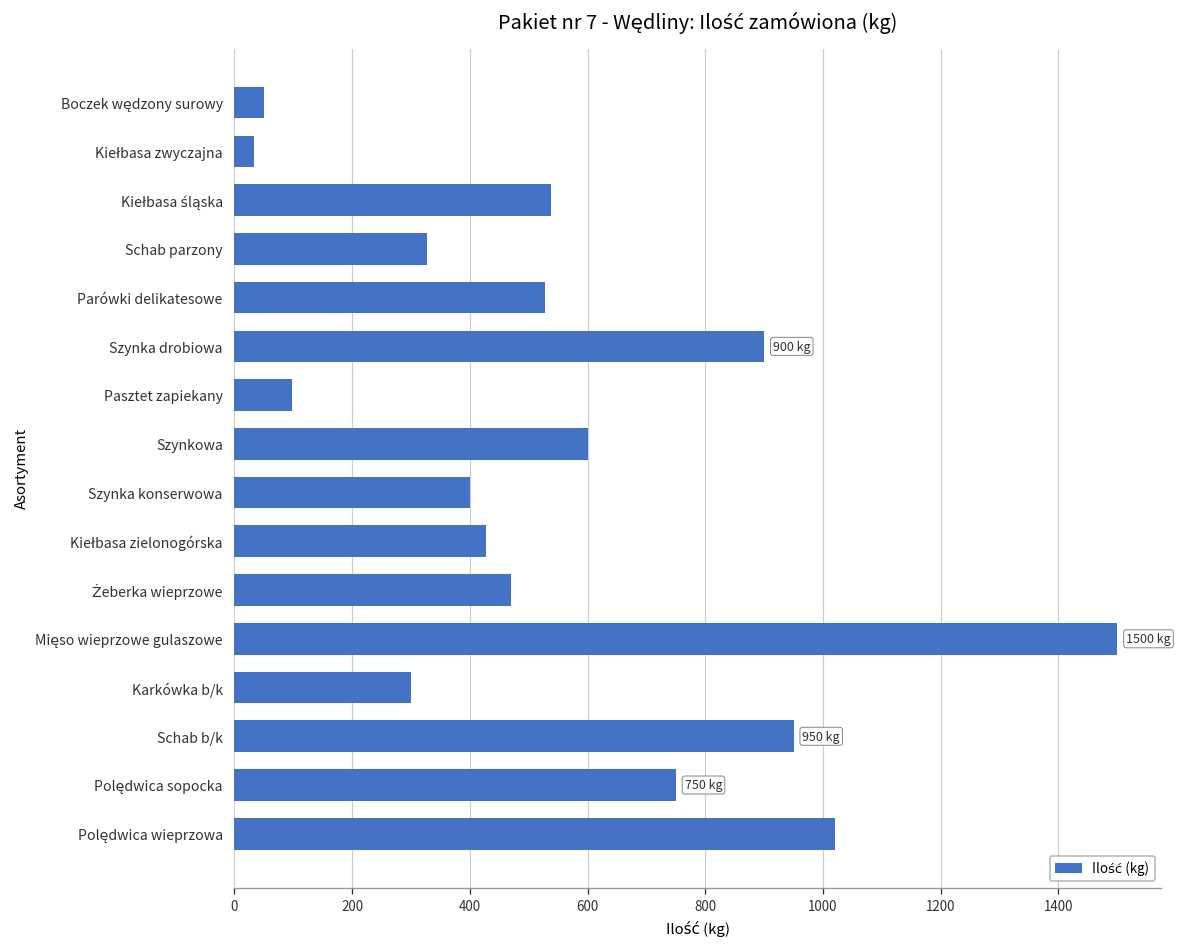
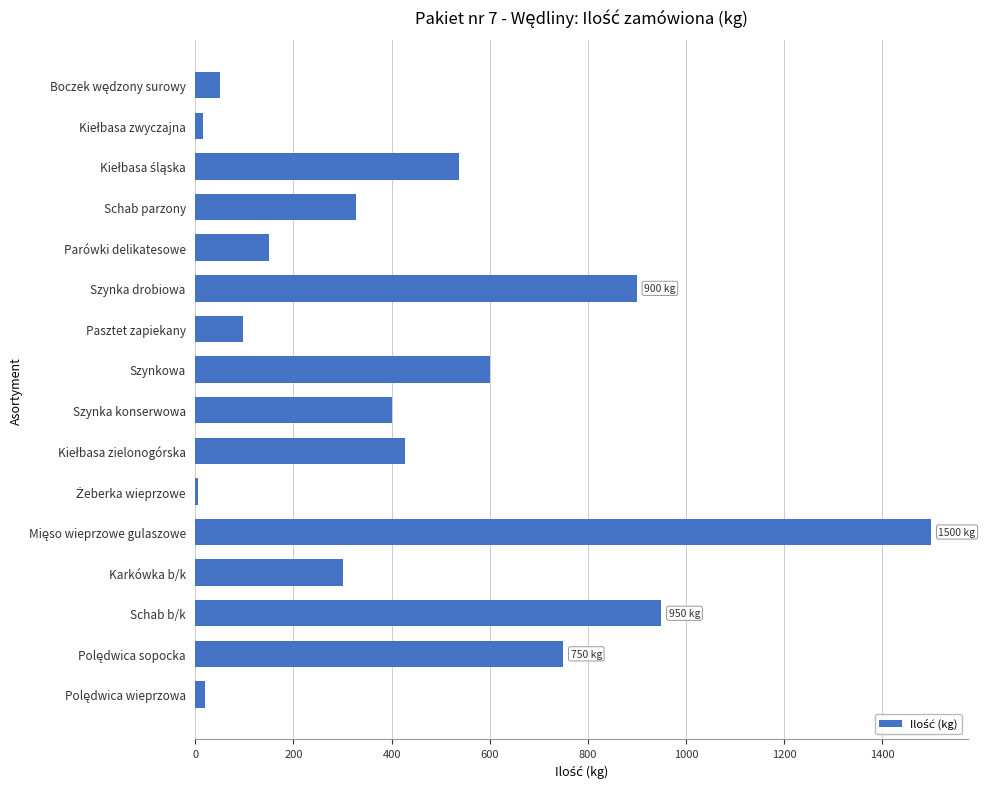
  {
    "Boczek wędzony surowy": 50,
-   "Kiełbasa zwyczajna": 30,
+   "Kiełbasa zwyczajna": 20,
    "Kiełbasa śląska": 540,
    "Schab parzony": 330,
-   "Parówki delikatesowe": 530,
+   "Parówki delikatesowe": 150,
    "Pasztet zapiekany": 100,
    "Szynkowa": 600,
    "Szynka konserwowa": 400,
    "Kiełbasa zielonogórska": 430,
-   "Żeberka wieprzowe": 470,
+   "Żeberka wieprzowe": 10,
    "Karkówka b/k": 300,
-   "Polędwica wieprzowa": 1020
+   "Polędwica wieprzowa": 20
  }
